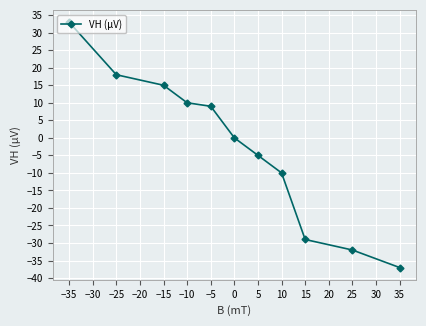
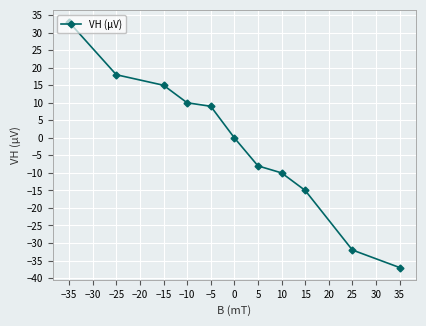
  {
    "−25": 18,
    "−15": 15,
    "−10": 10,
    "−5": 9,
    "0": 0,
-   "5": -5,
+   "5": -8,
    "10": -10,
-   "15": -29,
+   "15": -15,
    "25": -32,
    "35": -37
  }
